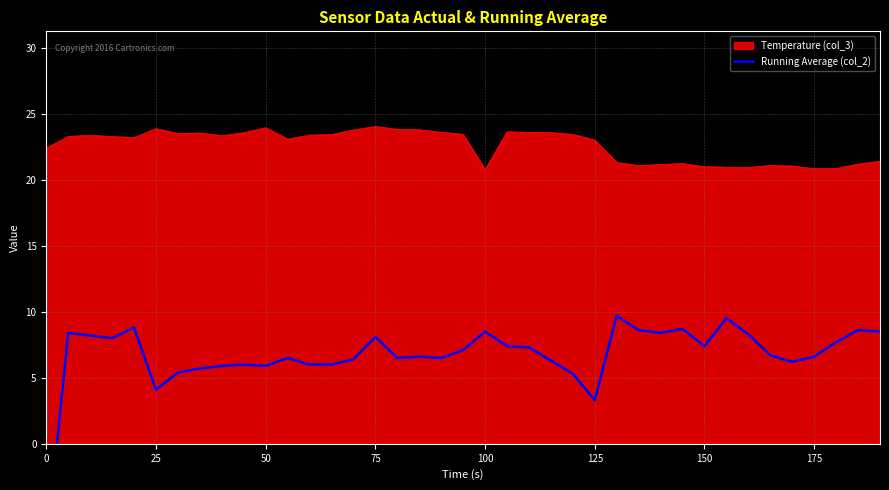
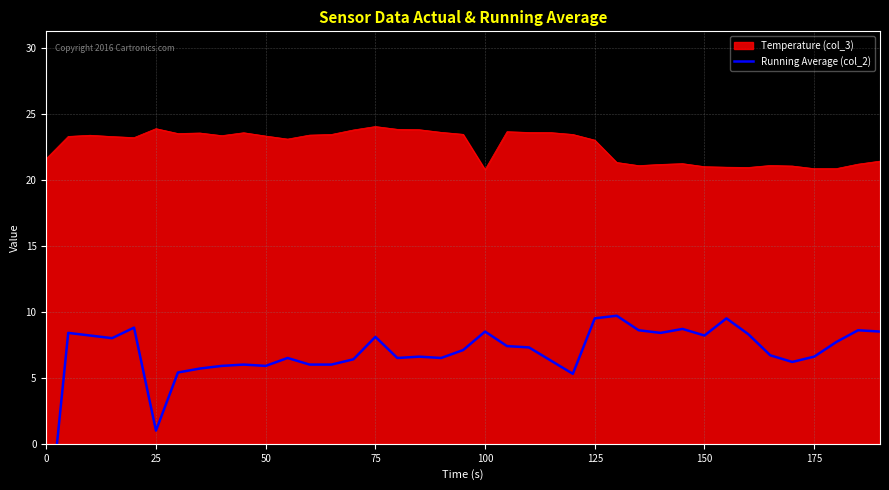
  {
    "Temperature (col_3)": {
-     "0": 22.4,
+     "0": 21.6,
      "25": 23.9,
-     "50": 23.9,
+     "50": 23.3,
      "75": 24.0,
      "100": 20.8,
      "125": 23.0,
      "150": 21.0,
      "175": 20.8
    },
    "Running Average (col_2)": {
-     "25": 4.1,
+     "25": 1.0,
      "50": 5.9,
      "75": 8.1,
      "100": 8.5,
-     "125": 3.3,
-     "150": 7.4,
+     "125": 9.5,
+     "150": 8.2,
      "175": 6.6
    }
  }
